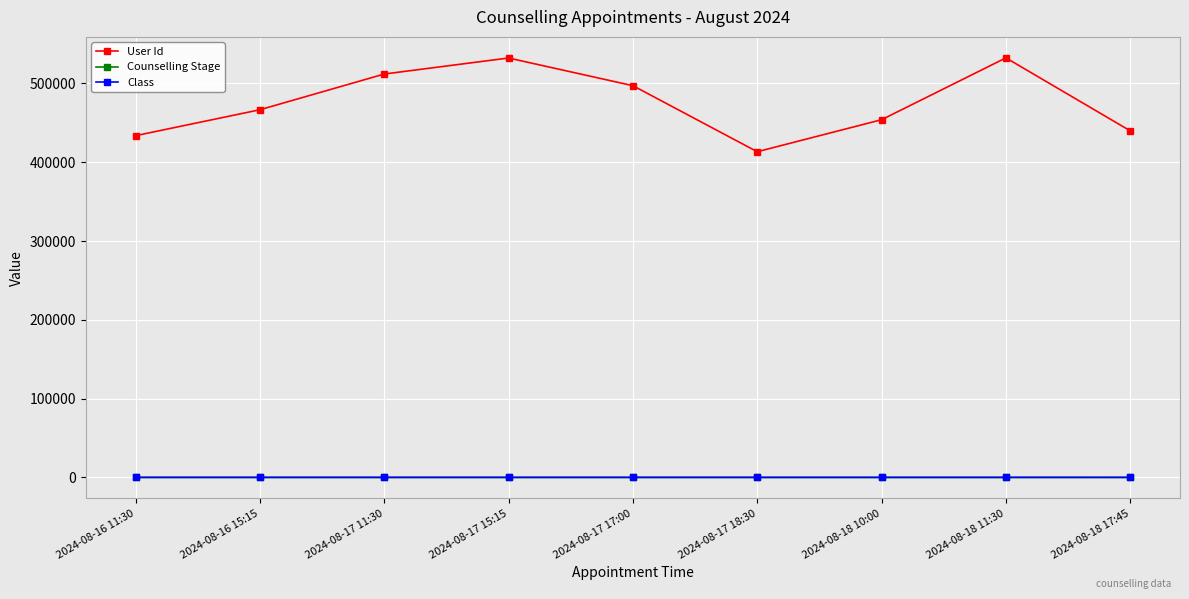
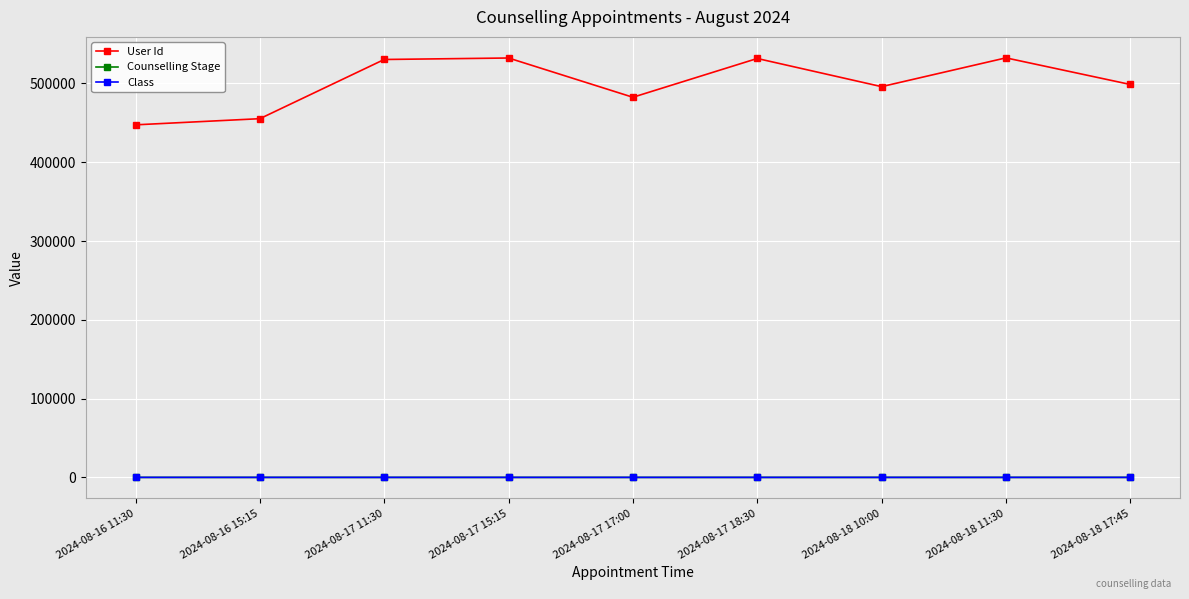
  {
    "User Id": {
-     "2024-08-16 11:30": 430000,
-     "2024-08-16 15:15": 470000,
-     "2024-08-17 11:30": 510000,
+     "2024-08-16 11:30": 450000,
+     "2024-08-16 15:15": 460000,
+     "2024-08-17 11:30": 530000,
      "2024-08-17 15:15": 530000,
-     "2024-08-17 17:00": 500000,
-     "2024-08-17 18:30": 410000,
-     "2024-08-18 10:00": 450000,
+     "2024-08-17 17:00": 480000,
+     "2024-08-17 18:30": 530000,
+     "2024-08-18 10:00": 500000,
      "2024-08-18 11:30": 530000,
-     "2024-08-18 17:45": 440000
+     "2024-08-18 17:45": 500000
    },
    "Class": {
      "2024-08-16 11:30": 0,
      "2024-08-16 15:15": 0,
      "2024-08-17 11:30": 0,
      "2024-08-17 15:15": 0,
      "2024-08-17 17:00": 0,
      "2024-08-17 18:30": 0,
      "2024-08-18 10:00": 0,
      "2024-08-18 11:30": 0,
      "2024-08-18 17:45": 0
    }
  }
